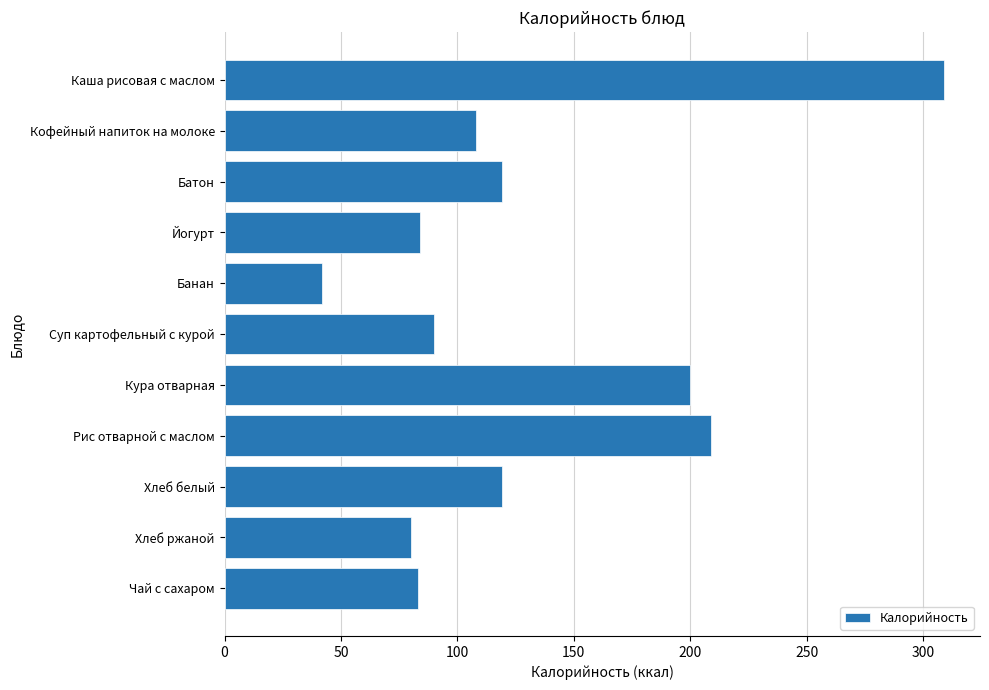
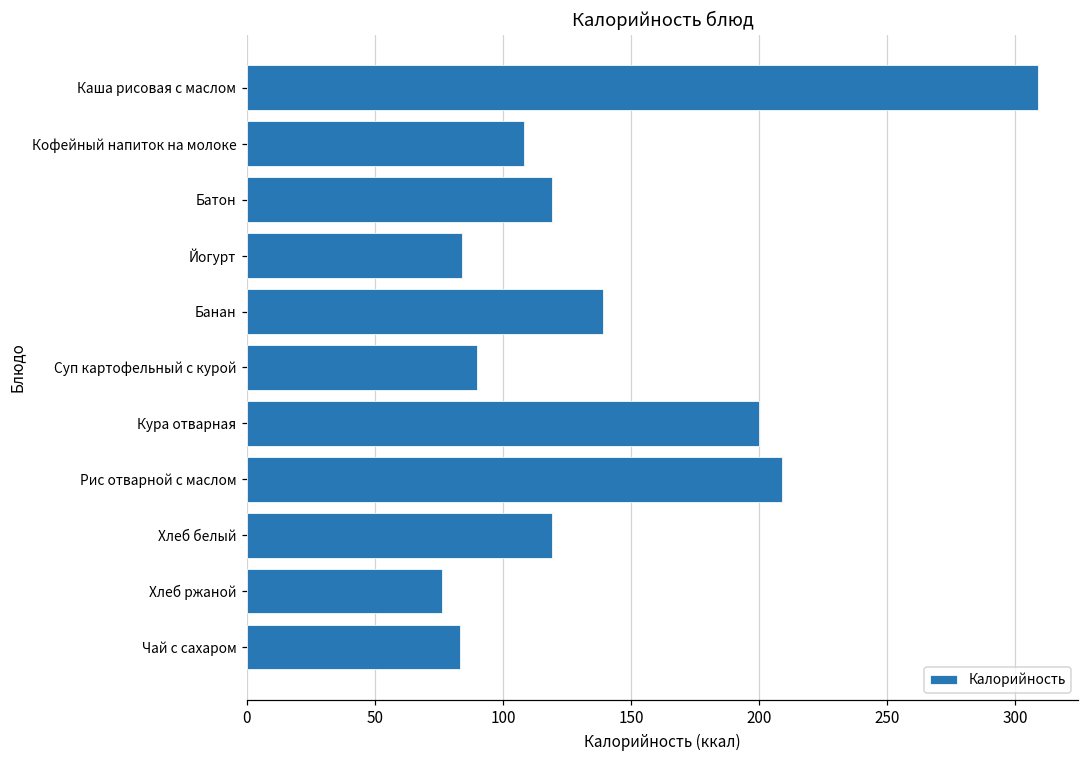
  {
    "Каша рисовая с маслом": 309,
    "Кофейный напиток на молоке": 108,
    "Батон": 119,
    "Йогурт": 84,
-   "Банан": 42,
+   "Банан": 139,
    "Суп картофельный с курой": 90,
    "Кура отварная": 200,
    "Рис отварной с маслом": 209,
    "Хлеб белый": 119,
-   "Хлеб ржаной": 80,
+   "Хлеб ржаной": 76,
    "Чай с сахаром": 83
  }
